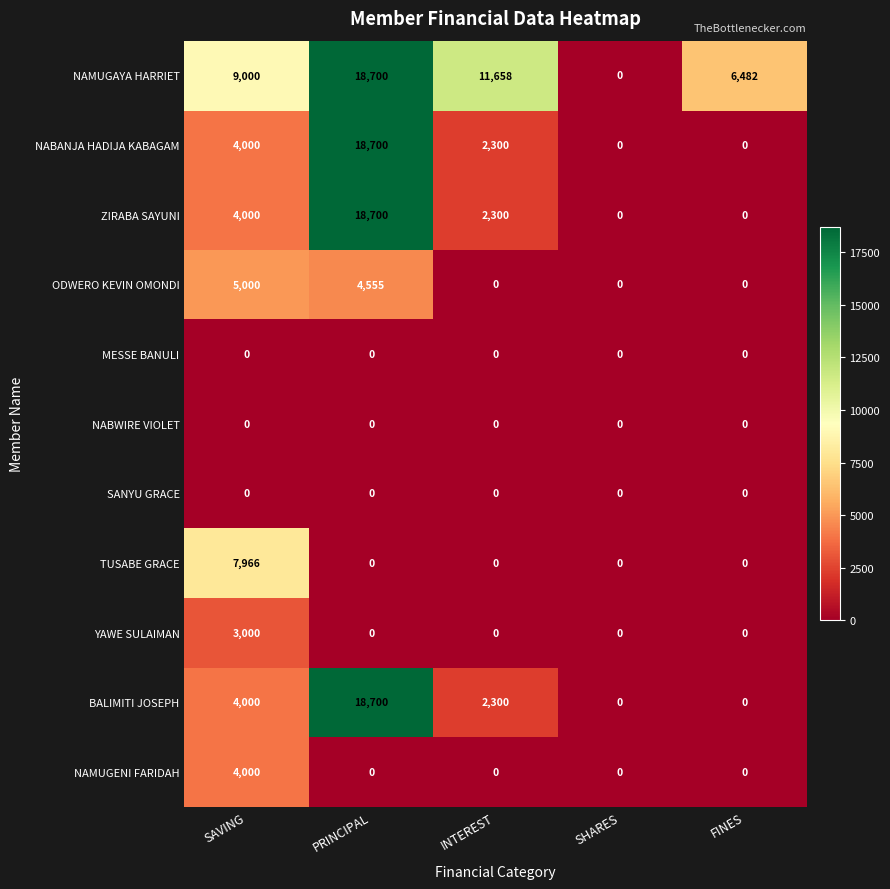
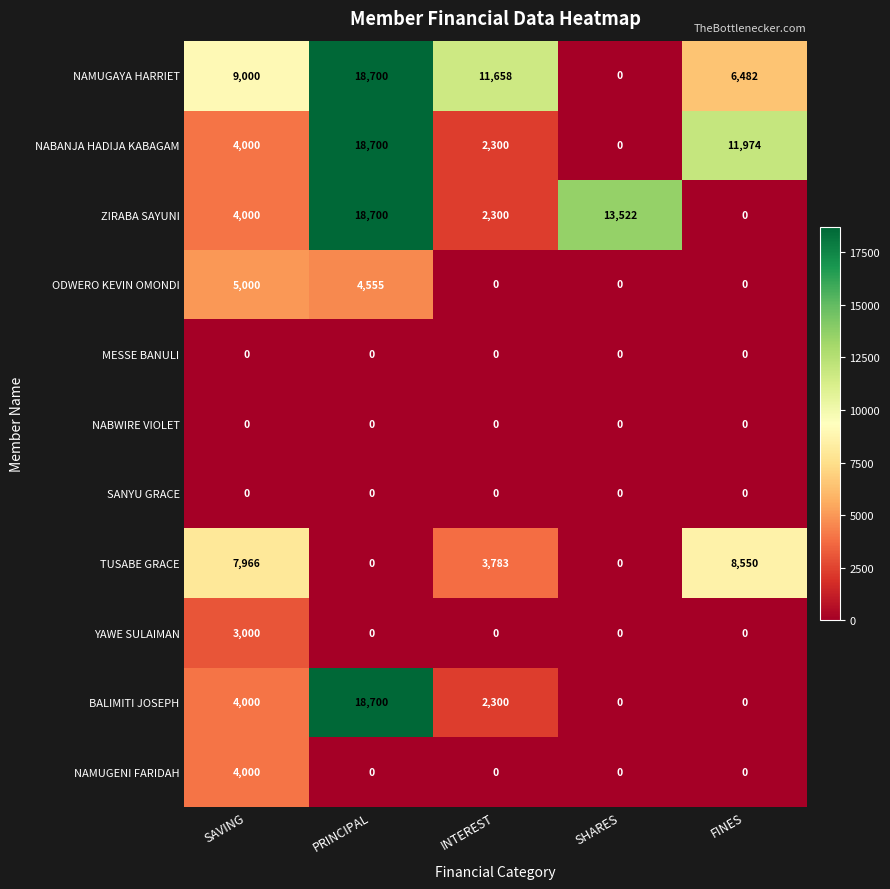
  {
    "NAMUGAYA HARRIET": {
      "SAVING": "9,000",
      "PRINCIPAL": "18,700",
      "INTEREST": "11,658",
      "SHARES": "0",
      "FINES": "6,482"
    },
    "NABANJA HADIJA KABAGAM": {
      "SAVING": "4,000",
      "PRINCIPAL": "18,700",
      "INTEREST": "2,300",
      "SHARES": "0",
-     "FINES": "0"
+     "FINES": "11,974"
    },
    "ZIRABA SAYUNI": {
      "SAVING": "4,000",
      "PRINCIPAL": "18,700",
      "INTEREST": "2,300",
-     "SHARES": "0",
+     "SHARES": "13,522",
      "FINES": "0"
    },
    "ODWERO KEVIN OMONDI": {
      "SAVING": "5,000",
      "PRINCIPAL": "4,555",
      "INTEREST": "0",
      "SHARES": "0",
      "FINES": "0"
    },
    "MESSE BANULI": {
      "SAVING": "0",
      "PRINCIPAL": "0",
      "INTEREST": "0",
      "SHARES": "0",
      "FINES": "0"
    },
    "NABWIRE VIOLET": {
      "SAVING": "0",
      "PRINCIPAL": "0",
      "INTEREST": "0",
      "SHARES": "0",
      "FINES": "0"
    },
    "SANYU GRACE": {
      "SAVING": "0",
      "PRINCIPAL": "0",
      "INTEREST": "0",
      "SHARES": "0",
      "FINES": "0"
    },
    "TUSABE GRACE": {
      "SAVING": "7,966",
      "PRINCIPAL": "0",
-     "INTEREST": "0",
+     "INTEREST": "3,783",
      "SHARES": "0",
-     "FINES": "0"
+     "FINES": "8,550"
    },
    "YAWE SULAIMAN": {
      "SAVING": "3,000",
      "PRINCIPAL": "0",
      "INTEREST": "0",
      "SHARES": "0",
      "FINES": "0"
    },
    "BALIMITI JOSEPH": {
      "SAVING": "4,000",
      "PRINCIPAL": "18,700",
      "INTEREST": "2,300",
      "SHARES": "0",
      "FINES": "0"
    },
    "NAMUGENI FARIDAH": {
      "SAVING": "4,000",
      "PRINCIPAL": "0",
      "INTEREST": "0",
      "SHARES": "0",
      "FINES": "0"
    }
  }
